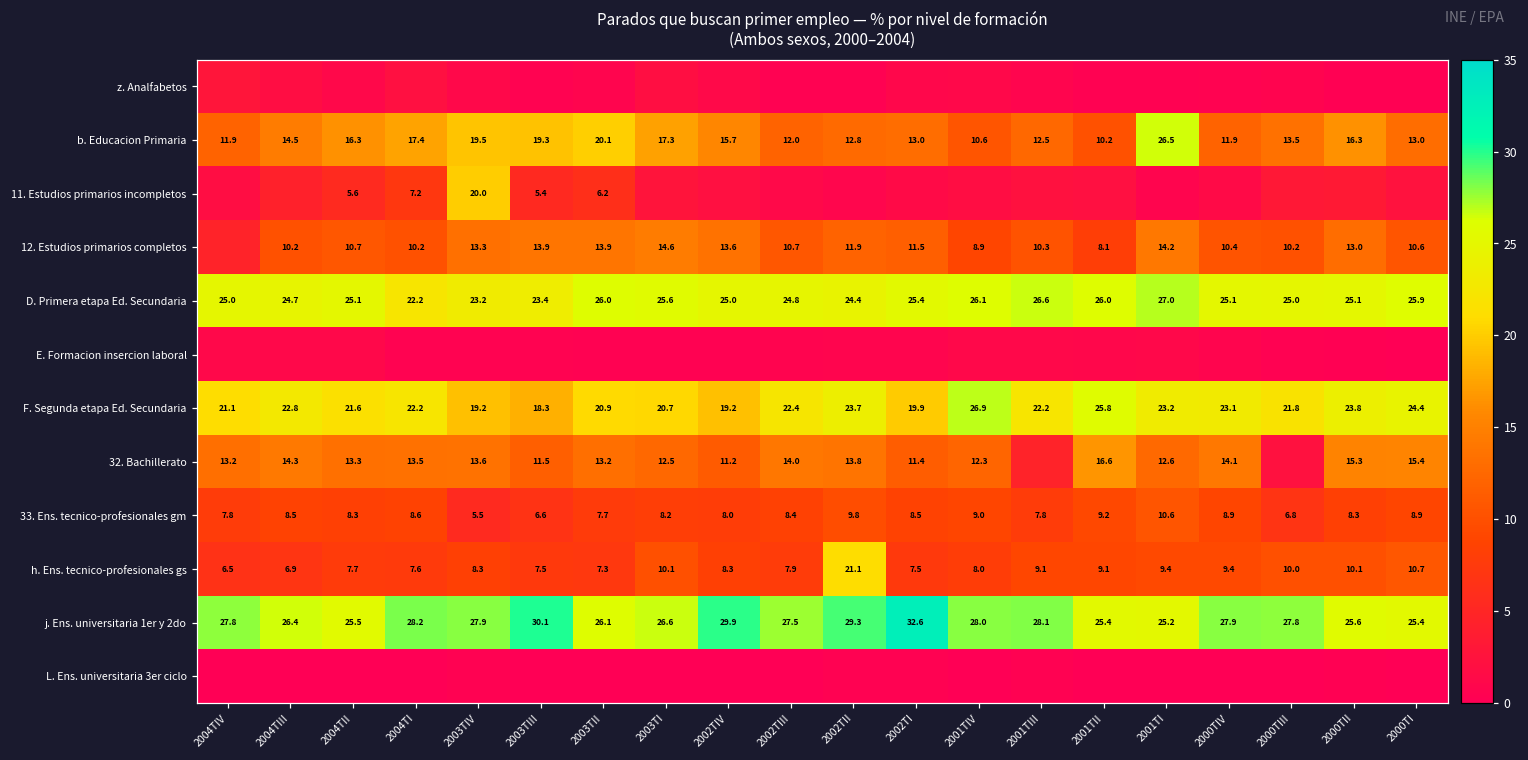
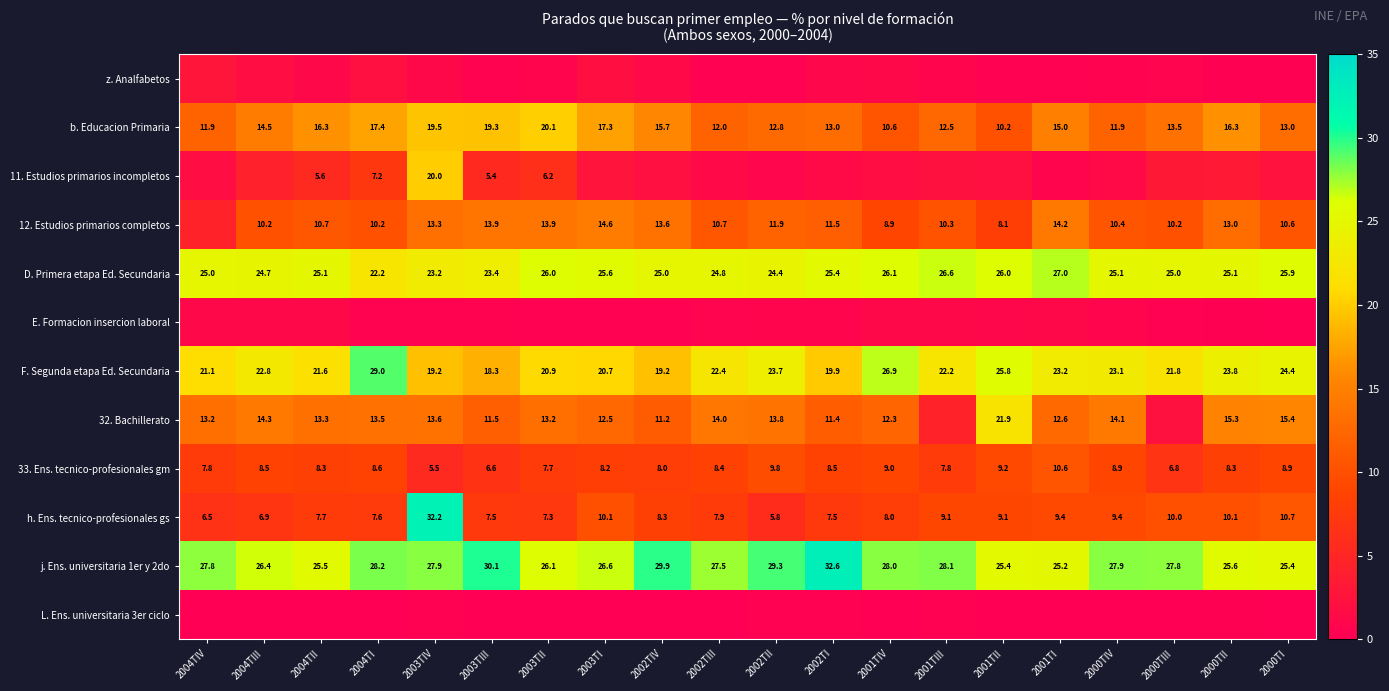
  {
    "b. Educacion Primaria": {
      "2004TIV": 11.9,
      "2004TIII": 14.5,
      "2004TII": 16.3,
      "2004TI": 17.4,
      "2003TIV": 19.5,
      "2003TIII": 19.3,
      "2003TII": 20.1,
      "2003TI": 17.3,
      "2002TIV": 15.7,
      "2002TIII": 12.0,
      "2002TII": 12.8,
      "2002TI": 13.0,
      "2001TIV": 10.6,
      "2001TIII": 12.5,
      "2001TII": 10.2,
-     "2001TI": 26.5,
+     "2001TI": 15.0,
      "2000TIV": 11.9,
      "2000TIII": 13.5,
      "2000TII": 16.3,
      "2000TI": 13.0
    },
    "11. Estudios primarios incompletos": {
      "2004TII": 5.6,
      "2004TI": 7.2,
      "2003TIV": 20.0,
      "2003TIII": 5.4,
      "2003TII": 6.2
    },
    "12. Estudios primarios completos": {
      "2004TIII": 10.2,
      "2004TII": 10.7,
      "2004TI": 10.2,
      "2003TIV": 13.3,
      "2003TIII": 13.9,
      "2003TII": 13.9,
      "2003TI": 14.6,
      "2002TIV": 13.6,
      "2002TIII": 10.7,
      "2002TII": 11.9,
      "2002TI": 11.5,
      "2001TIV": 8.9,
      "2001TIII": 10.3,
      "2001TII": 8.1,
      "2001TI": 14.2,
      "2000TIV": 10.4,
      "2000TIII": 10.2,
      "2000TII": 13.0,
      "2000TI": 10.6
    },
    "D. Primera etapa Ed. Secundaria": {
      "2004TIV": 25.0,
      "2004TIII": 24.7,
      "2004TII": 25.1,
      "2004TI": 22.2,
      "2003TIV": 23.2,
      "2003TIII": 23.4,
      "2003TII": 26.0,
      "2003TI": 25.6,
      "2002TIV": 25.0,
      "2002TIII": 24.8,
      "2002TII": 24.4,
      "2002TI": 25.4,
      "2001TIV": 26.1,
      "2001TIII": 26.6,
      "2001TII": 26.0,
      "2001TI": 27.0,
      "2000TIV": 25.1,
      "2000TIII": 25.0,
      "2000TII": 25.1,
      "2000TI": 25.9
    },
    "F. Segunda etapa Ed. Secundaria": {
      "2004TIV": 21.1,
      "2004TIII": 22.8,
      "2004TII": 21.6,
-     "2004TI": 22.2,
+     "2004TI": 29.0,
      "2003TIV": 19.2,
      "2003TIII": 18.3,
      "2003TII": 20.9,
      "2003TI": 20.7,
      "2002TIV": 19.2,
      "2002TIII": 22.4,
      "2002TII": 23.7,
      "2002TI": 19.9,
      "2001TIV": 26.9,
      "2001TIII": 22.2,
      "2001TII": 25.8,
      "2001TI": 23.2,
      "2000TIV": 23.1,
      "2000TIII": 21.8,
      "2000TII": 23.8,
      "2000TI": 24.4
    },
    "32. Bachillerato": {
      "2004TIV": 13.2,
      "2004TIII": 14.3,
      "2004TII": 13.3,
      "2004TI": 13.5,
      "2003TIV": 13.6,
      "2003TIII": 11.5,
      "2003TII": 13.2,
      "2003TI": 12.5,
      "2002TIV": 11.2,
      "2002TIII": 14.0,
      "2002TII": 13.8,
      "2002TI": 11.4,
      "2001TIV": 12.3,
-     "2001TII": 16.6,
+     "2001TII": 21.9,
      "2001TI": 12.6,
      "2000TIV": 14.1,
      "2000TII": 15.3,
      "2000TI": 15.4
    },
    "33. Ens. tecnico-profesionales gm": {
      "2004TIV": 7.8,
      "2004TIII": 8.5,
      "2004TII": 8.3,
      "2004TI": 8.6,
      "2003TIV": 5.5,
      "2003TIII": 6.6,
      "2003TII": 7.7,
      "2003TI": 8.2,
      "2002TIV": 8.0,
      "2002TIII": 8.4,
      "2002TII": 9.8,
      "2002TI": 8.5,
      "2001TIV": 9.0,
      "2001TIII": 7.8,
      "2001TII": 9.2,
      "2001TI": 10.6,
      "2000TIV": 8.9,
      "2000TIII": 6.8,
      "2000TII": 8.3,
      "2000TI": 8.9
    },
    "h. Ens. tecnico-profesionales gs": {
      "2004TIV": 6.5,
      "2004TIII": 6.9,
      "2004TII": 7.7,
      "2004TI": 7.6,
-     "2003TIV": 8.3,
+     "2003TIV": 32.2,
      "2003TIII": 7.5,
      "2003TII": 7.3,
      "2003TI": 10.1,
      "2002TIV": 8.3,
      "2002TIII": 7.9,
-     "2002TII": 21.1,
+     "2002TII": 5.8,
      "2002TI": 7.5,
      "2001TIV": 8.0,
      "2001TIII": 9.1,
      "2001TII": 9.1,
      "2001TI": 9.4,
      "2000TIV": 9.4,
      "2000TIII": 10.0,
      "2000TII": 10.1,
      "2000TI": 10.7
    },
    "j. Ens. universitaria 1er y 2do": {
      "2004TIV": 27.8,
      "2004TIII": 26.4,
      "2004TII": 25.5,
      "2004TI": 28.2,
      "2003TIV": 27.9,
      "2003TIII": 30.1,
      "2003TII": 26.1,
      "2003TI": 26.6,
      "2002TIV": 29.9,
      "2002TIII": 27.5,
      "2002TII": 29.3,
      "2002TI": 32.6,
      "2001TIV": 28.0,
      "2001TIII": 28.1,
      "2001TII": 25.4,
      "2001TI": 25.2,
      "2000TIV": 27.9,
      "2000TIII": 27.8,
      "2000TII": 25.6,
      "2000TI": 25.4
    }
  }
